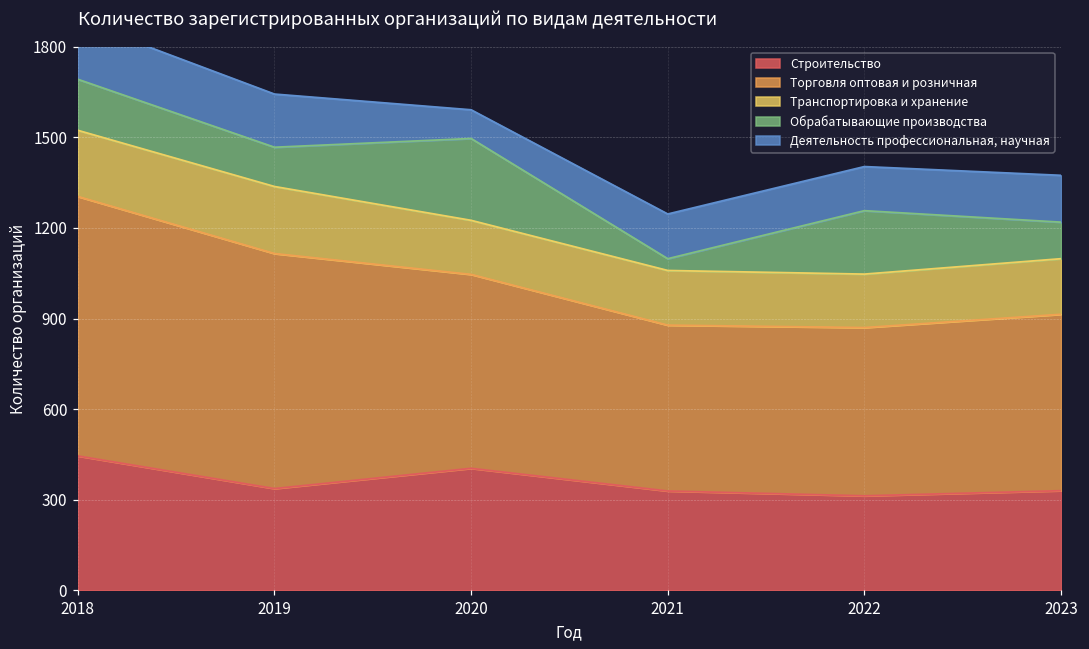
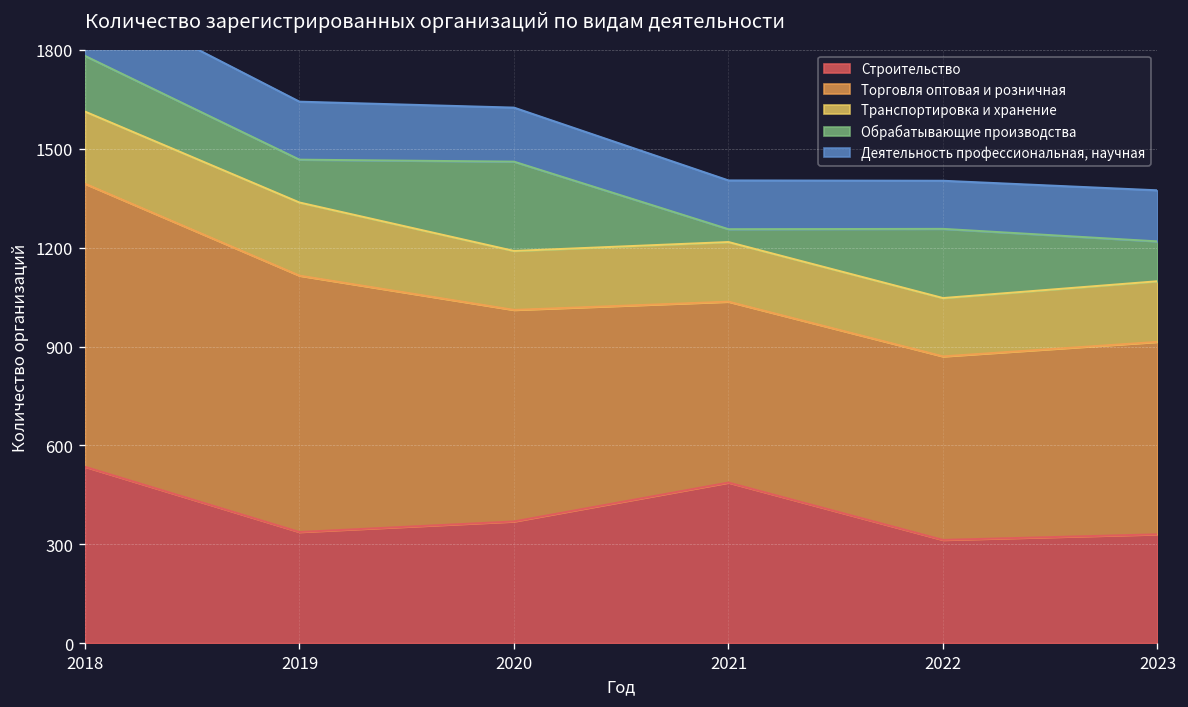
  {
    "Строительство": {
-     "2018": 450,
+     "2018": 540,
      "2019": 340,
-     "2020": 400,
-     "2021": 330,
+     "2020": 370,
+     "2021": 490,
      "2022": 310,
      "2023": 330
    },
    "Обрабатывающие производства": {
      "2018": 170,
      "2019": 130,
      "2020": 270,
      "2021": 40,
      "2022": 210,
      "2023": 120
    },
    "Деятельность профессиональная, научная": {
      "2019": 180,
-     "2020": 100,
+     "2020": 160,
      "2021": 150,
      "2022": 150,
      "2023": 160
    }
  }
